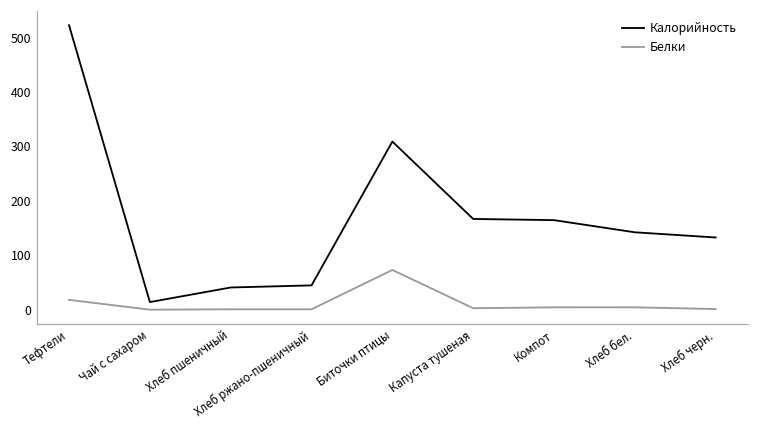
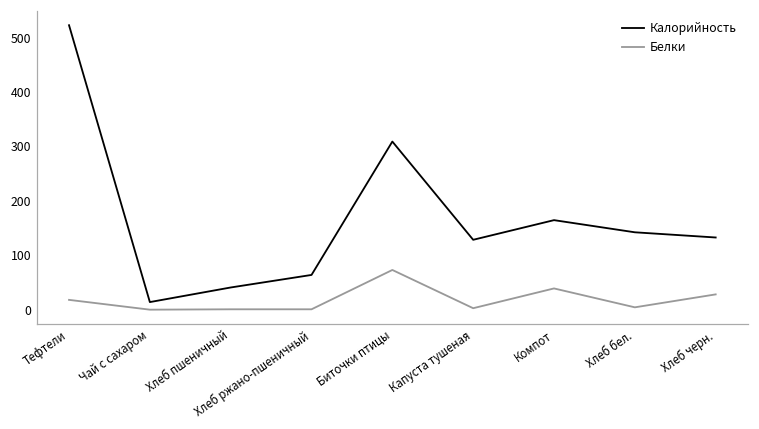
  {
    "Калорийность": {
      "Тефтели": 520,
      "Чай с сахаром": 10,
      "Хлеб пшеничный": 40,
-     "Хлеб ржано-пшеничный": 40,
+     "Хлеб ржано-пшеничный": 60,
      "Биточки птицы": 310,
-     "Капуста тушеная": 170,
+     "Капуста тушеная": 130,
      "Компот": 160,
      "Хлеб бел.": 140,
      "Хлеб черн.": 130
    },
    "Белки": {
      "Тефтели": 20,
      "Чай с сахаром": 0,
      "Хлеб пшеничный": 0,
      "Хлеб ржано-пшеничный": 0,
      "Биточки птицы": 70,
      "Капуста тушеная": 0,
-     "Компот": 0,
+     "Компот": 40,
      "Хлеб бел.": 0,
-     "Хлеб черн.": 0
+     "Хлеб черн.": 30
    }
  }
